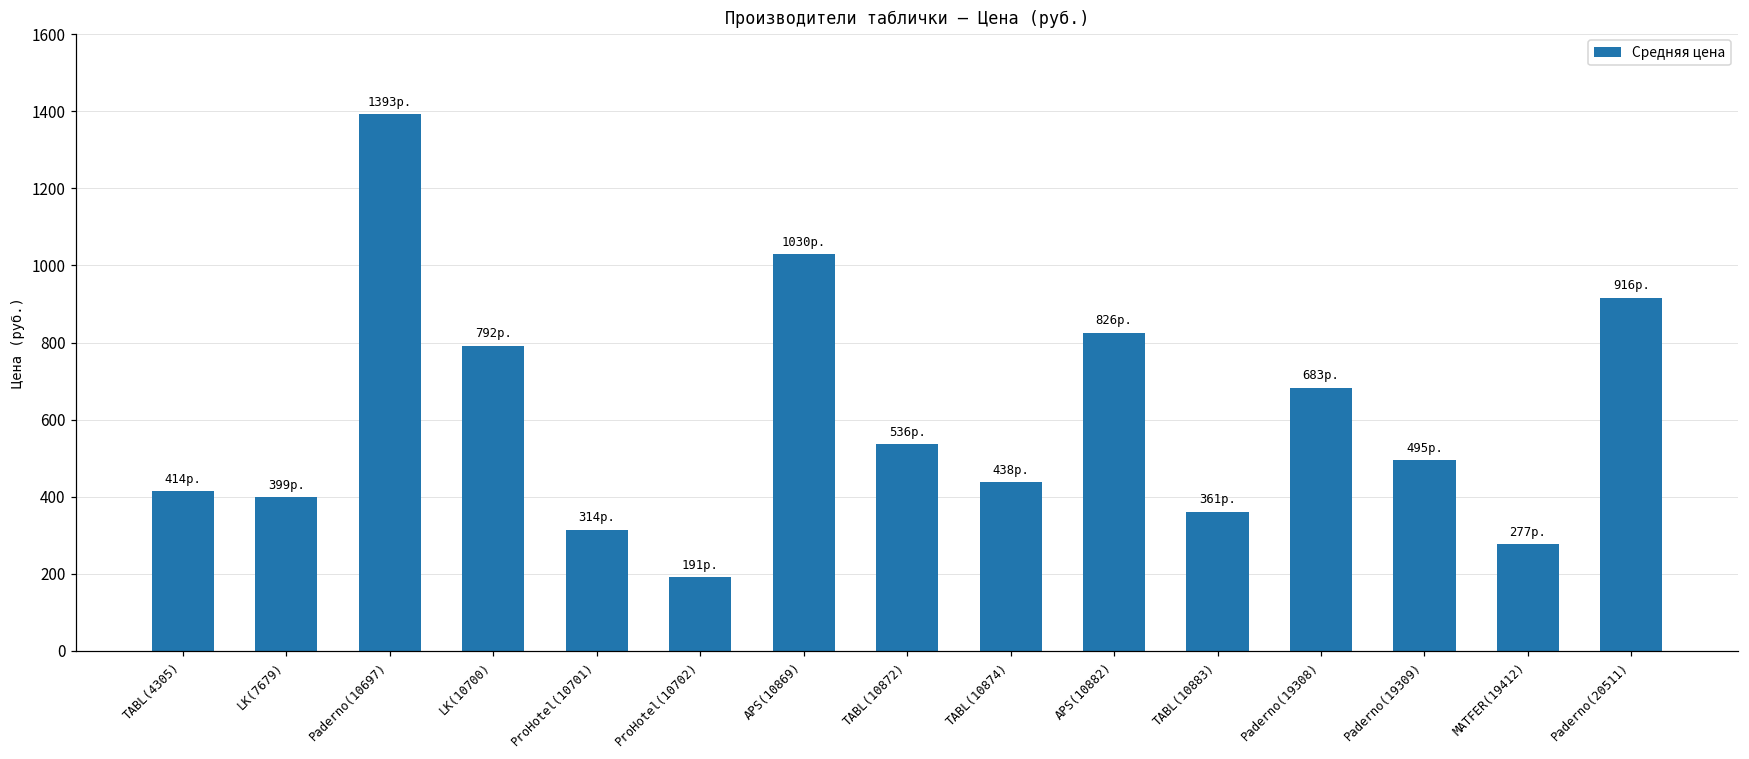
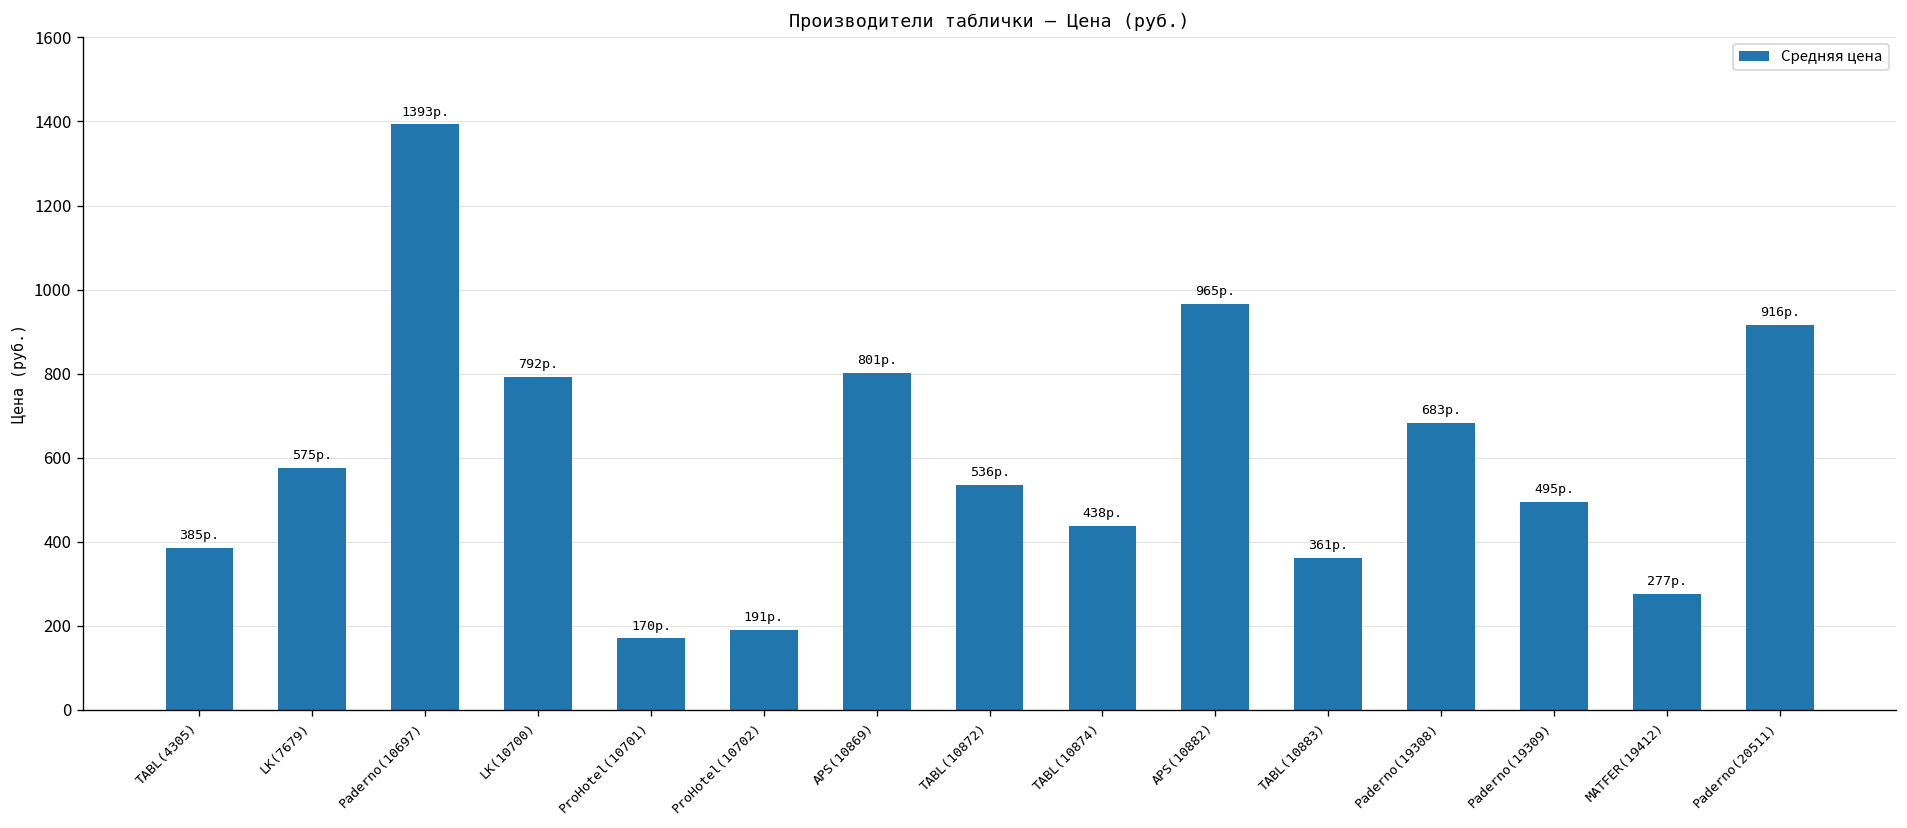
  {
-   "TABL(4305)": "414р.",
-   "LK(7679)": "399р.",
+   "TABL(4305)": "385р.",
+   "LK(7679)": "575р.",
    "Paderno(10697)": "1393р.",
    "LK(10700)": "792р.",
-   "ProHotel(10701)": "314р.",
+   "ProHotel(10701)": "170р.",
    "ProHotel(10702)": "191р.",
-   "APS(10869)": "1030р.",
+   "APS(10869)": "801р.",
    "TABL(10872)": "536р.",
    "TABL(10874)": "438р.",
-   "APS(10882)": "826р.",
+   "APS(10882)": "965р.",
    "TABL(10883)": "361р.",
    "Paderno(19308)": "683р.",
    "Paderno(19309)": "495р.",
    "MATFER(19412)": "277р.",
    "Paderno(20511)": "916р."
  }
